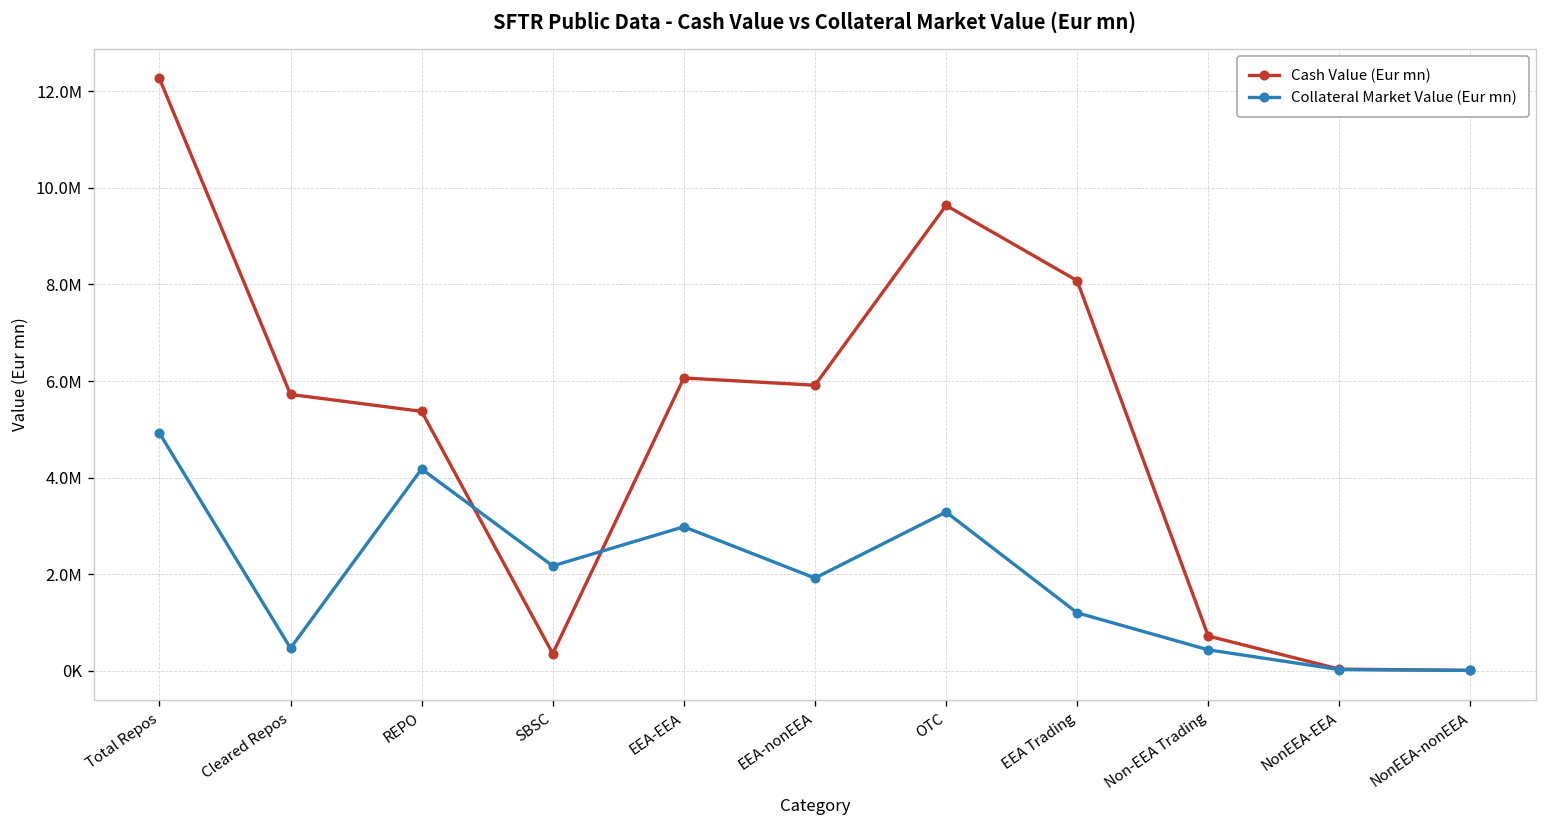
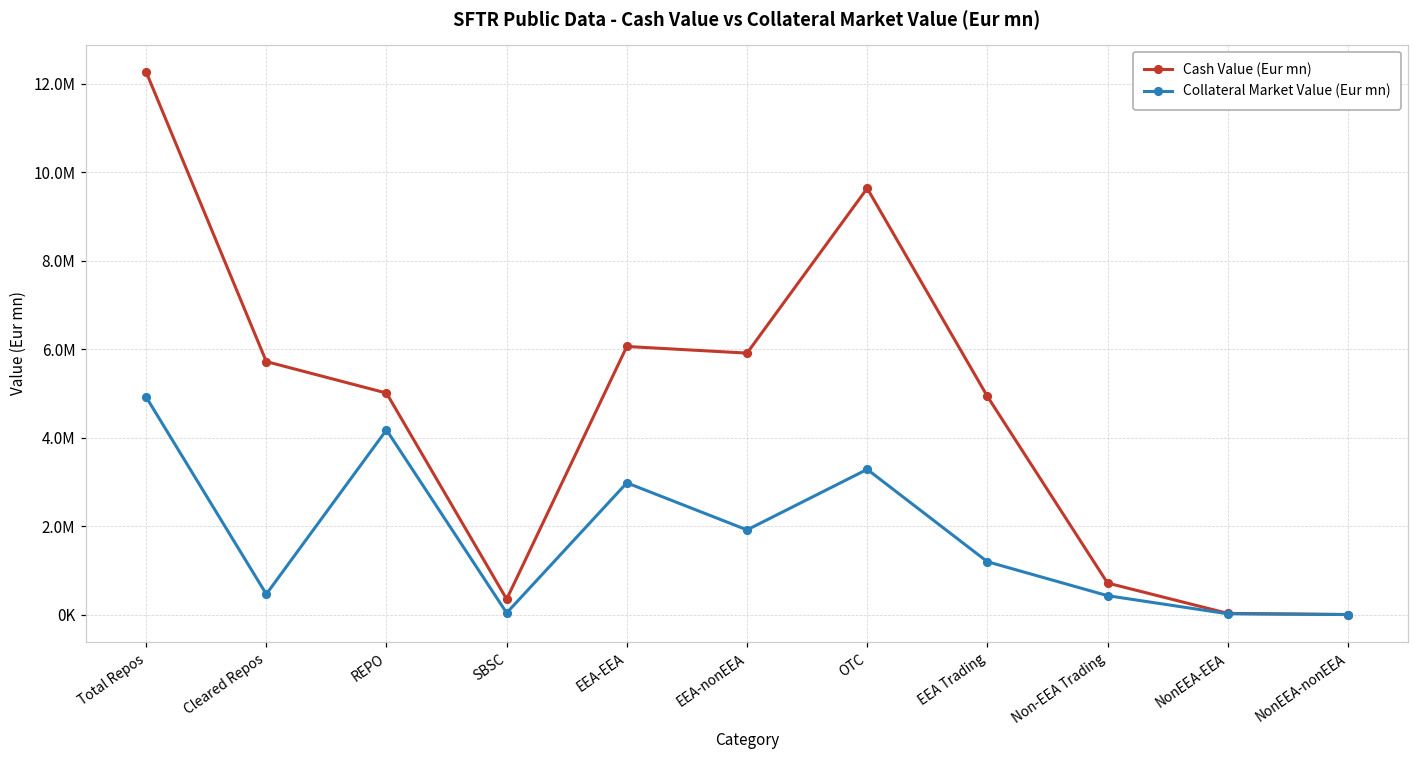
  {
    "Cash Value (Eur mn)": {
      "Total Repos": 12300000,
      "Cleared Repos": 5700000,
-     "REPO": 5400000,
+     "REPO": 5000000,
      "SBSC": 400000,
      "EEA-EEA": 6100000,
      "EEA-nonEEA": 5900000,
      "OTC": 9600000,
-     "EEA Trading": 8100000,
+     "EEA Trading": 4900000,
      "Non-EEA Trading": 700000
    },
    "Collateral Market Value (Eur mn)": {
      "Total Repos": 4900000,
      "Cleared Repos": 500000,
      "REPO": 4200000,
-     "SBSC": 2200000,
+     "SBSC": 0,
      "EEA-EEA": 3000000,
      "EEA-nonEEA": 1900000,
      "OTC": 3300000,
      "EEA Trading": 1200000,
      "Non-EEA Trading": 400000
    }
  }
